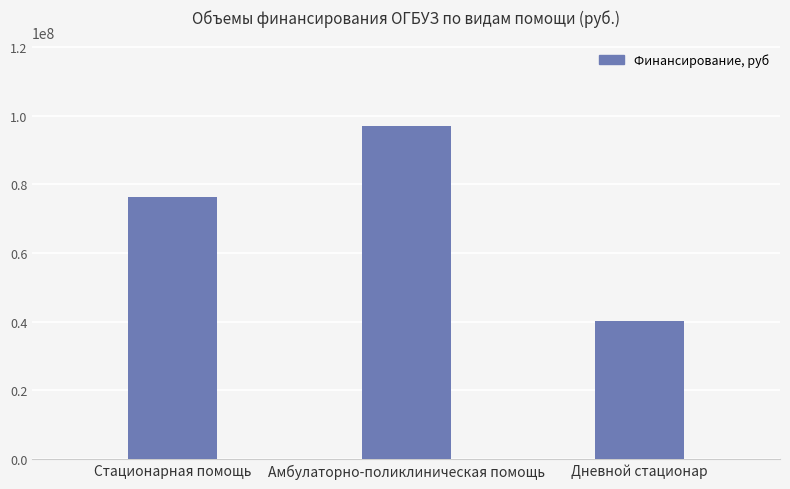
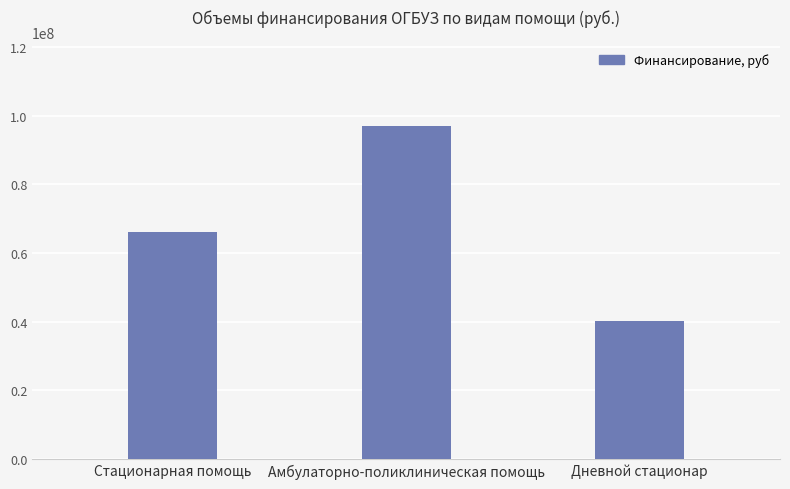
  {
-   "Стационарная помощь": 76000000,
+   "Стационарная помощь": 66000000,
    "Амбулаторно-поликлиническая помощь": 97000000,
    "Дневной стационар": 40000000
  }
